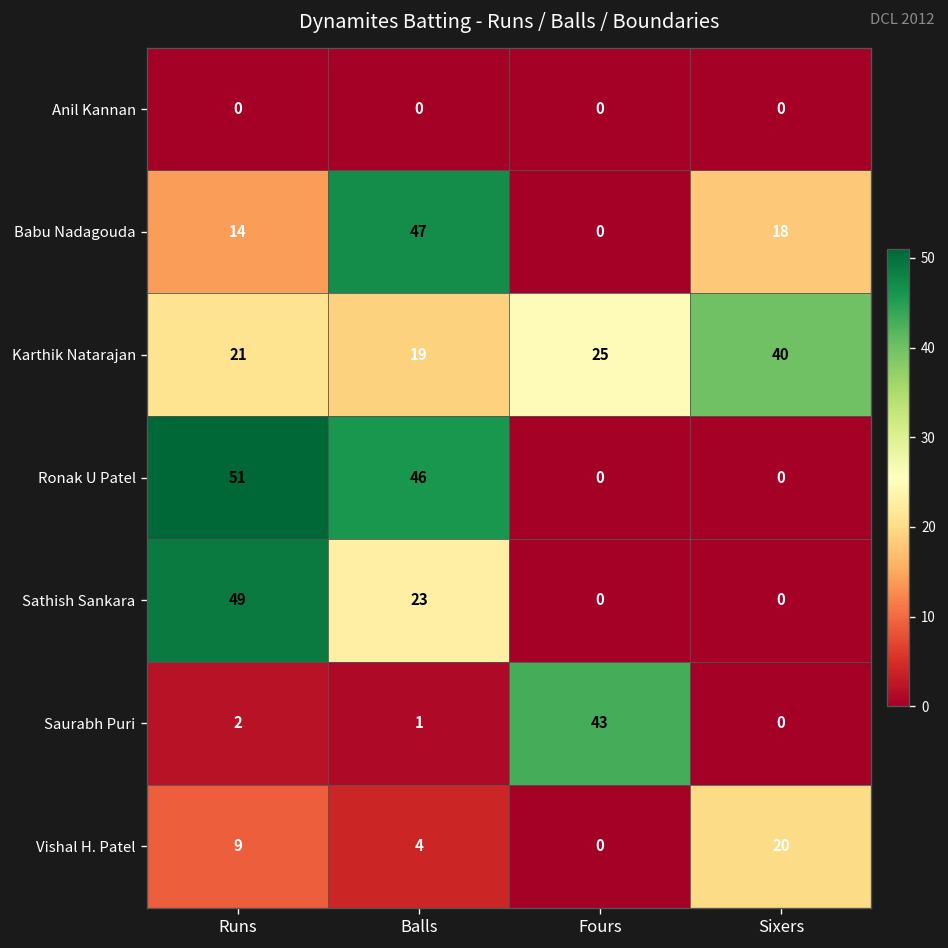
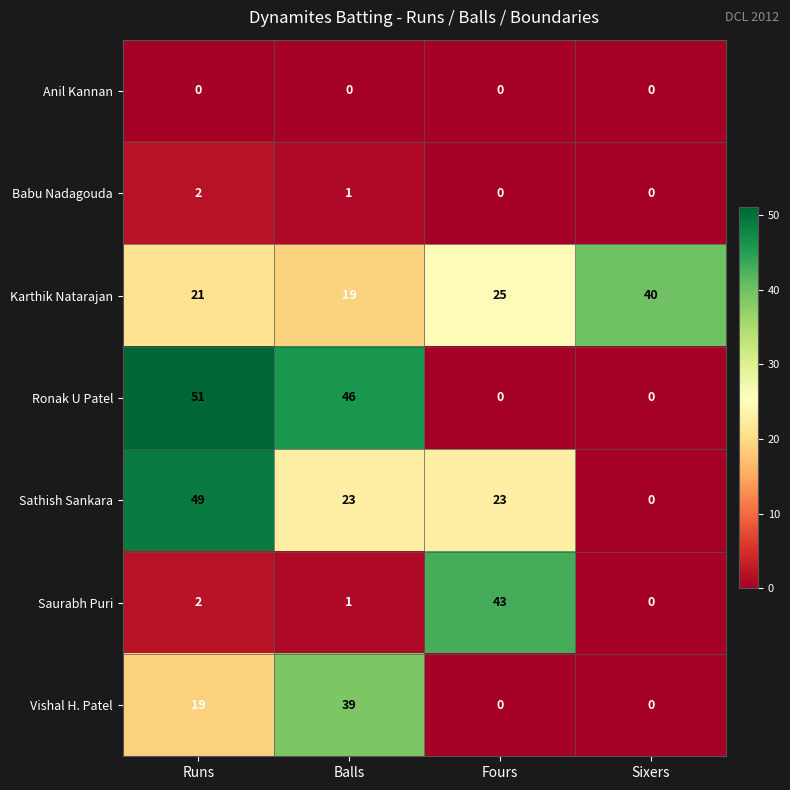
  {
    "Anil Kannan": {
      "Runs": 0,
      "Balls": 0,
      "Fours": 0,
      "Sixers": 0
    },
    "Babu Nadagouda": {
-     "Runs": 14,
-     "Balls": 47,
+     "Runs": 2,
+     "Balls": 1,
      "Fours": 0,
-     "Sixers": 18
+     "Sixers": 0
    },
    "Karthik Natarajan": {
      "Runs": 21,
      "Balls": 19,
      "Fours": 25,
      "Sixers": 40
    },
    "Ronak U Patel": {
      "Runs": 51,
      "Balls": 46,
      "Fours": 0,
      "Sixers": 0
    },
    "Sathish Sankara": {
      "Runs": 49,
      "Balls": 23,
-     "Fours": 0,
+     "Fours": 23,
      "Sixers": 0
    },
    "Saurabh Puri": {
      "Runs": 2,
      "Balls": 1,
      "Fours": 43,
      "Sixers": 0
    },
    "Vishal H. Patel": {
-     "Runs": 9,
-     "Balls": 4,
+     "Runs": 19,
+     "Balls": 39,
      "Fours": 0,
-     "Sixers": 20
+     "Sixers": 0
    }
  }
